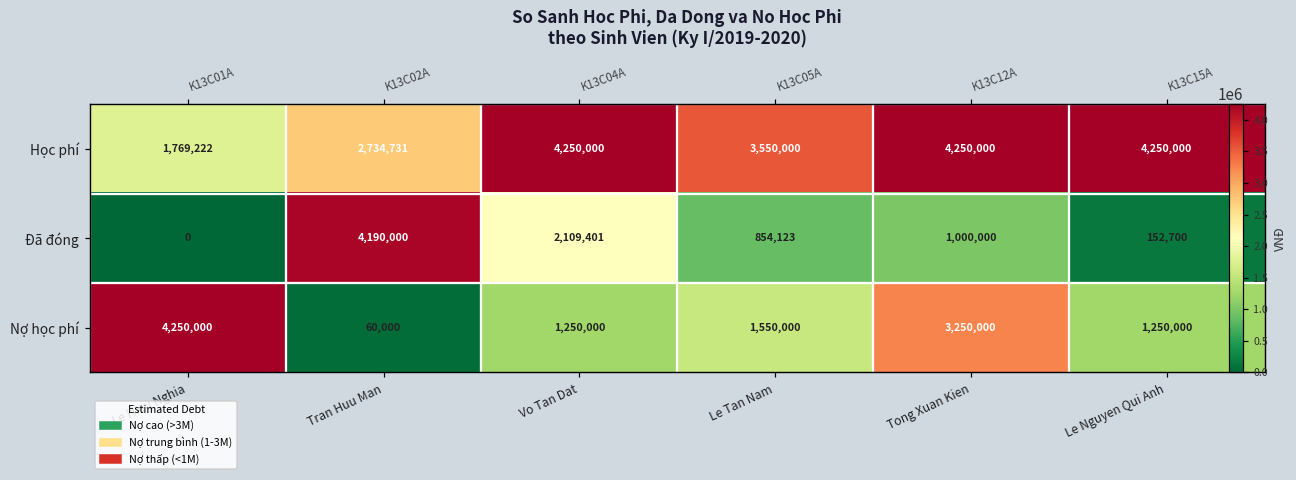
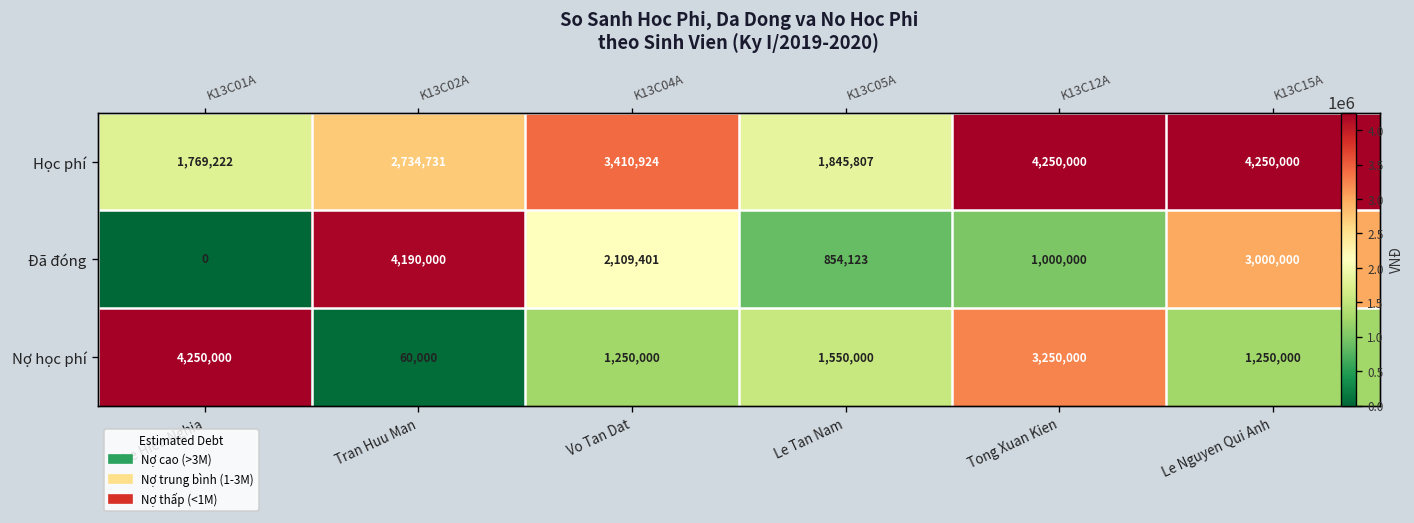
  {
    "Học phí": {
      "Le Hieu Nghia": "1,769,222",
      "Tran Huu Man": "2,734,731",
-     "Vo Tan Dat": "4,250,000",
-     "Le Tan Nam": "3,550,000",
+     "Vo Tan Dat": "3,410,924",
+     "Le Tan Nam": "1,845,807",
      "Tong Xuan Kien": "4,250,000",
      "Le Nguyen Qui Anh": "4,250,000"
    },
    "Đã đóng": {
      "Le Hieu Nghia": "0",
      "Tran Huu Man": "4,190,000",
      "Vo Tan Dat": "2,109,401",
      "Le Tan Nam": "854,123",
      "Tong Xuan Kien": "1,000,000",
-     "Le Nguyen Qui Anh": "152,700"
+     "Le Nguyen Qui Anh": "3,000,000"
    },
    "Nợ học phí": {
      "Le Hieu Nghia": "4,250,000",
      "Tran Huu Man": "60,000",
      "Vo Tan Dat": "1,250,000",
      "Le Tan Nam": "1,550,000",
      "Tong Xuan Kien": "3,250,000",
      "Le Nguyen Qui Anh": "1,250,000"
    }
  }
